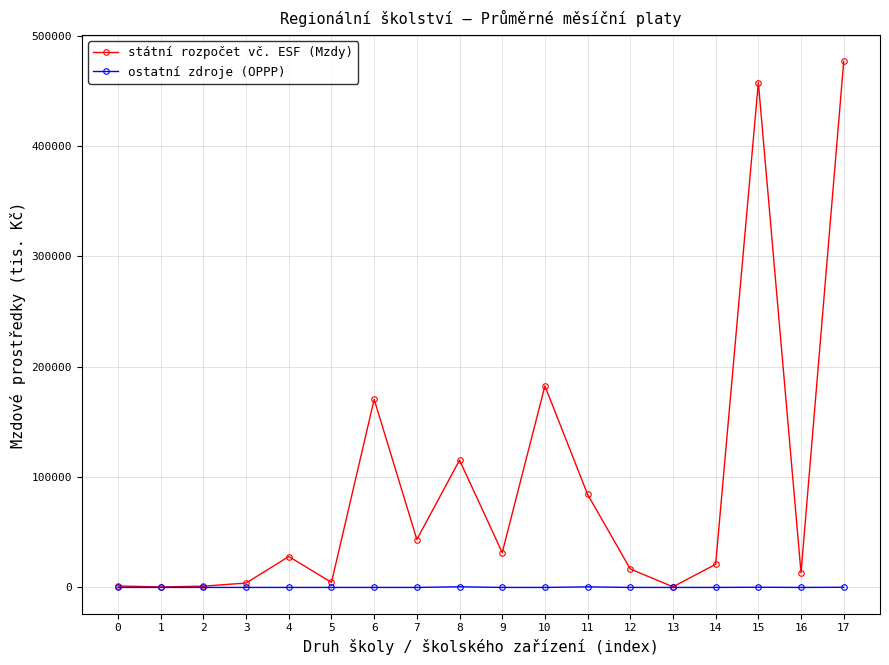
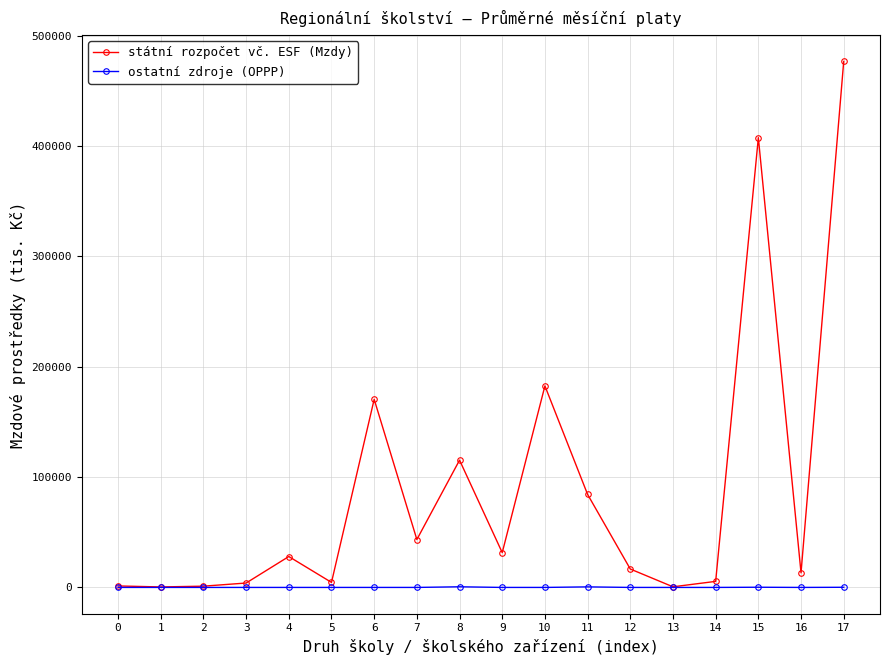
  {
    "státní rozpočet vč. ESF (Mzdy)": {
      "3": 4000,
      "4": 28000,
      "5": 5000,
      "6": 170000,
      "7": 43000,
      "8": 115000,
      "9": 32000,
      "10": 183000,
      "11": 84000,
      "12": 17000,
-     "14": 21000,
-     "15": 457000,
+     "14": 5000,
+     "15": 408000,
      "16": 13000,
      "17": 477000
    },
    "ostatní zdroje (OPPP)": {
      "3": 0,
      "4": 0,
      "5": 0,
      "6": 0,
      "7": 0,
      "8": 1000,
      "9": 0,
      "10": 0,
      "11": 0,
      "12": 0,
      "14": 0,
      "15": 0,
      "16": 0,
      "17": 0
    }
  }
